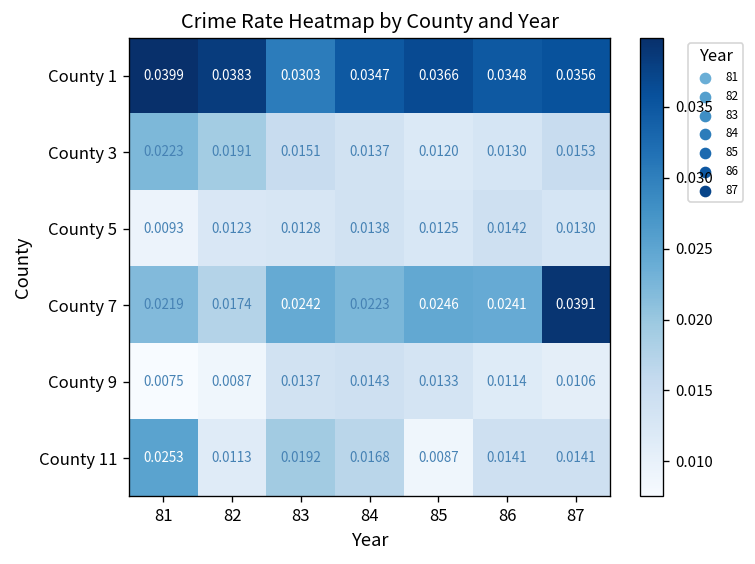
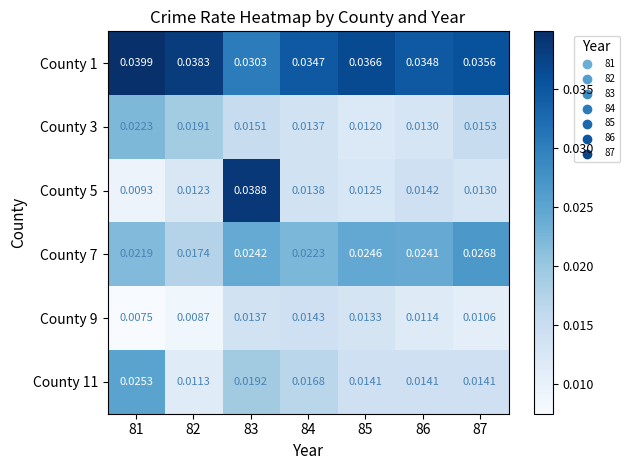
  {
    "County 1": {
      "81": 0.0399,
      "82": 0.0383,
      "83": 0.0303,
      "84": 0.0347,
      "85": 0.0366,
      "86": 0.0348,
      "87": 0.0356
    },
    "County 3": {
      "81": 0.0223,
      "82": 0.0191,
      "83": 0.0151,
      "84": 0.0137,
      "85": 0.0120,
      "86": 0.0130,
      "87": 0.0153
    },
    "County 5": {
      "81": 0.0093,
      "82": 0.0123,
-     "83": 0.0128,
+     "83": 0.0388,
      "84": 0.0138,
      "85": 0.0125,
      "86": 0.0142,
      "87": 0.0130
    },
    "County 7": {
      "81": 0.0219,
      "82": 0.0174,
      "83": 0.0242,
      "84": 0.0223,
      "85": 0.0246,
      "86": 0.0241,
-     "87": 0.0391
+     "87": 0.0268
    },
    "County 9": {
      "81": 0.0075,
      "82": 0.0087,
      "83": 0.0137,
      "84": 0.0143,
      "85": 0.0133,
      "86": 0.0114,
      "87": 0.0106
    },
    "County 11": {
      "81": 0.0253,
      "82": 0.0113,
      "83": 0.0192,
      "84": 0.0168,
-     "85": 0.0087,
+     "85": 0.0141,
      "86": 0.0141,
      "87": 0.0141
    }
  }
